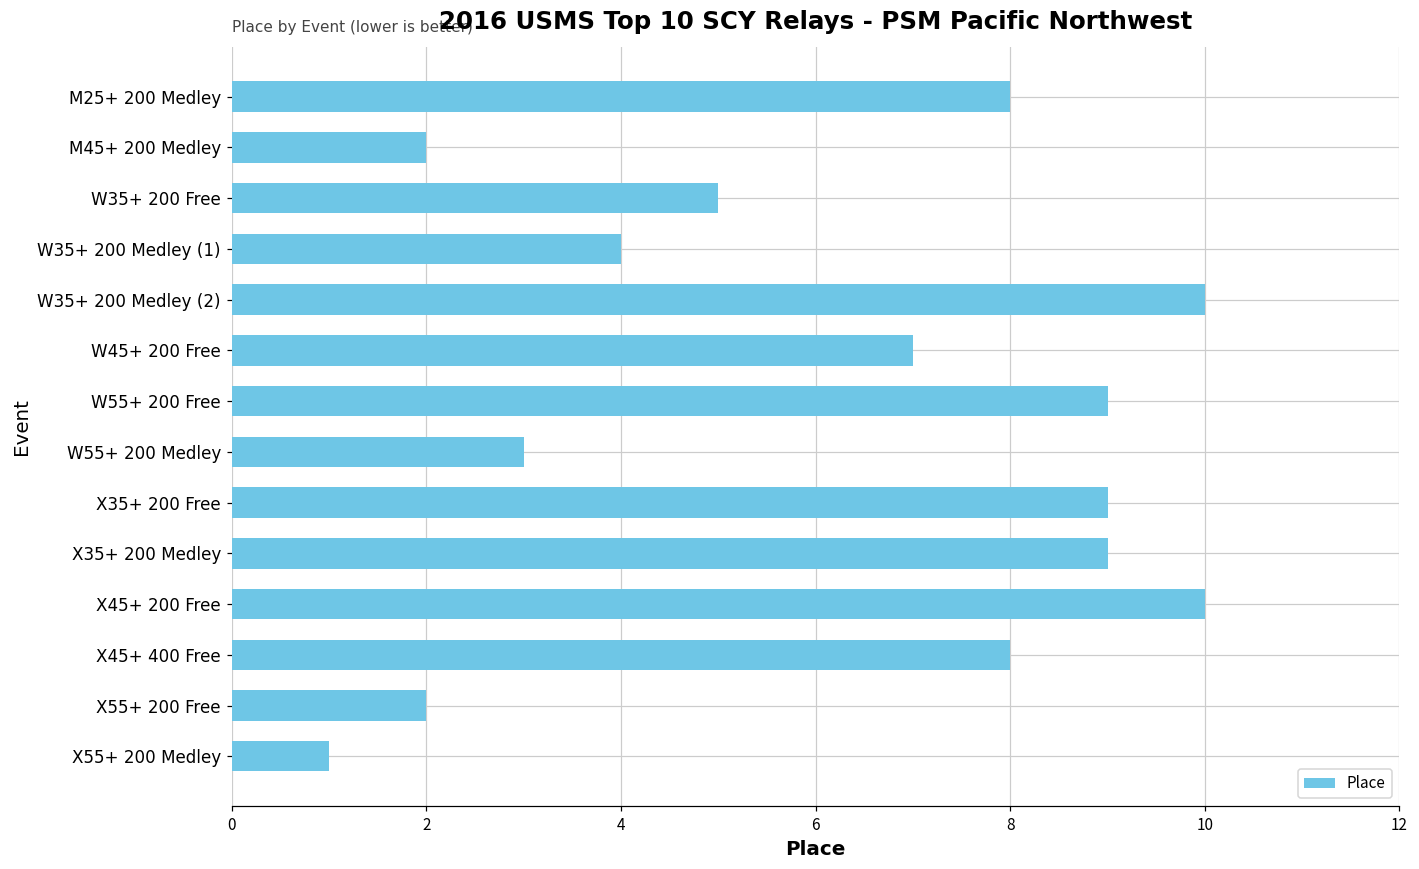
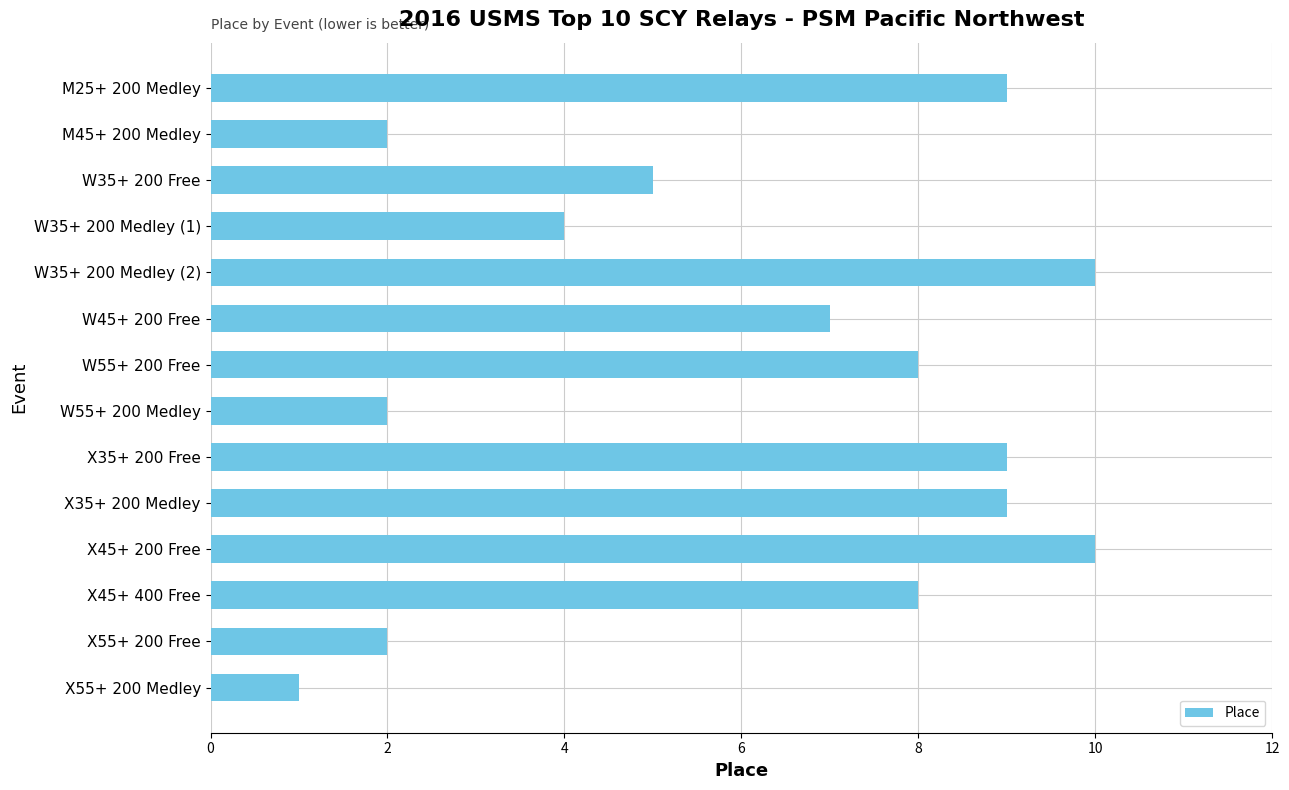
  {
-   "M25+ 200 Medley": 8,
+   "M25+ 200 Medley": 9,
    "M45+ 200 Medley": 2,
    "W35+ 200 Free": 5,
    "W35+ 200 Medley (1)": 4,
    "W35+ 200 Medley (2)": 10,
    "W45+ 200 Free": 7,
-   "W55+ 200 Free": 9,
-   "W55+ 200 Medley": 3,
+   "W55+ 200 Free": 8,
+   "W55+ 200 Medley": 2,
    "X35+ 200 Free": 9,
    "X35+ 200 Medley": 9,
    "X45+ 200 Free": 10,
    "X45+ 400 Free": 8,
    "X55+ 200 Free": 2,
    "X55+ 200 Medley": 1
  }
